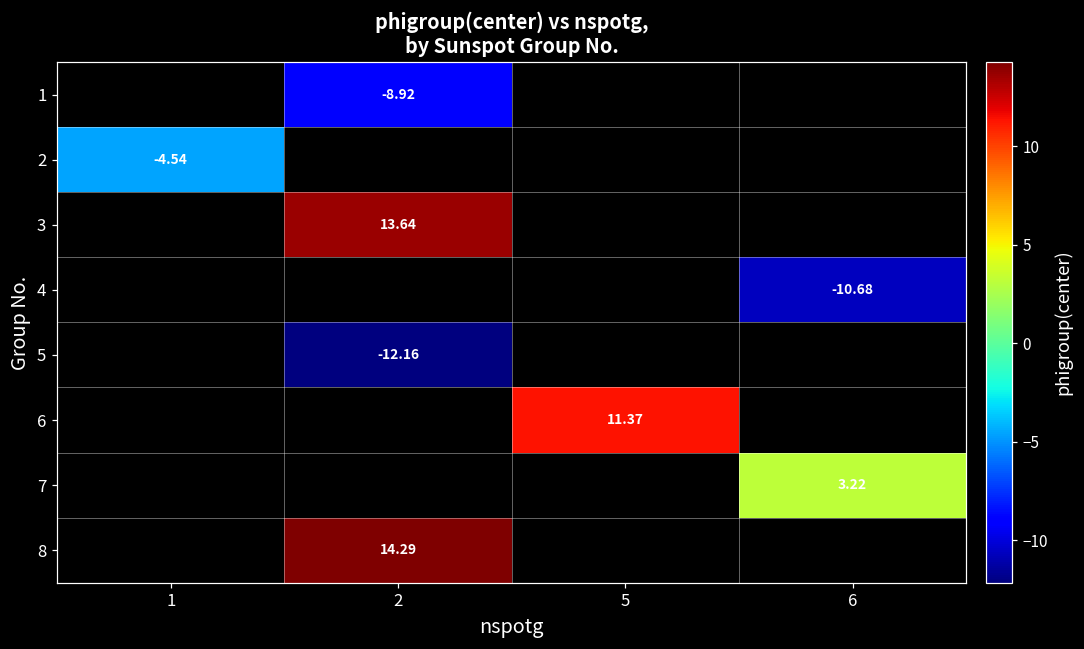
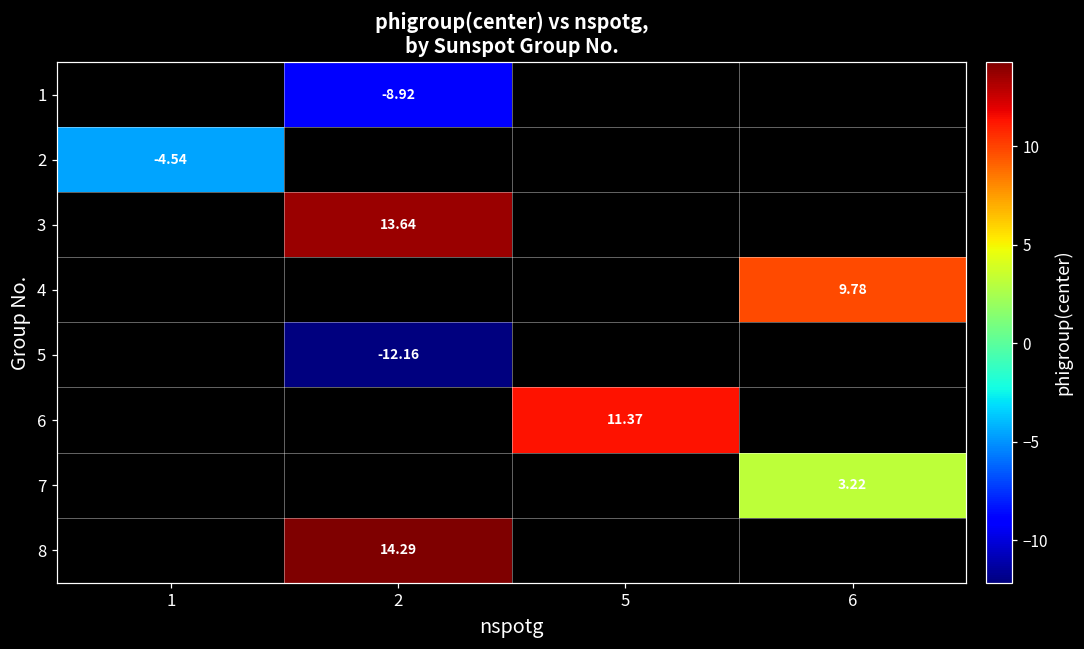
  {
    "1": {
      "2": -8.92
    },
    "2": {
      "1": -4.54
    },
    "3": {
      "2": 13.64
    },
    "4": {
-     "6": -10.68
+     "6": 9.78
    },
    "5": {
      "2": -12.16
    },
    "6": {
      "5": 11.37
    },
    "7": {
      "6": 3.22
    },
    "8": {
      "2": 14.29
    }
  }
